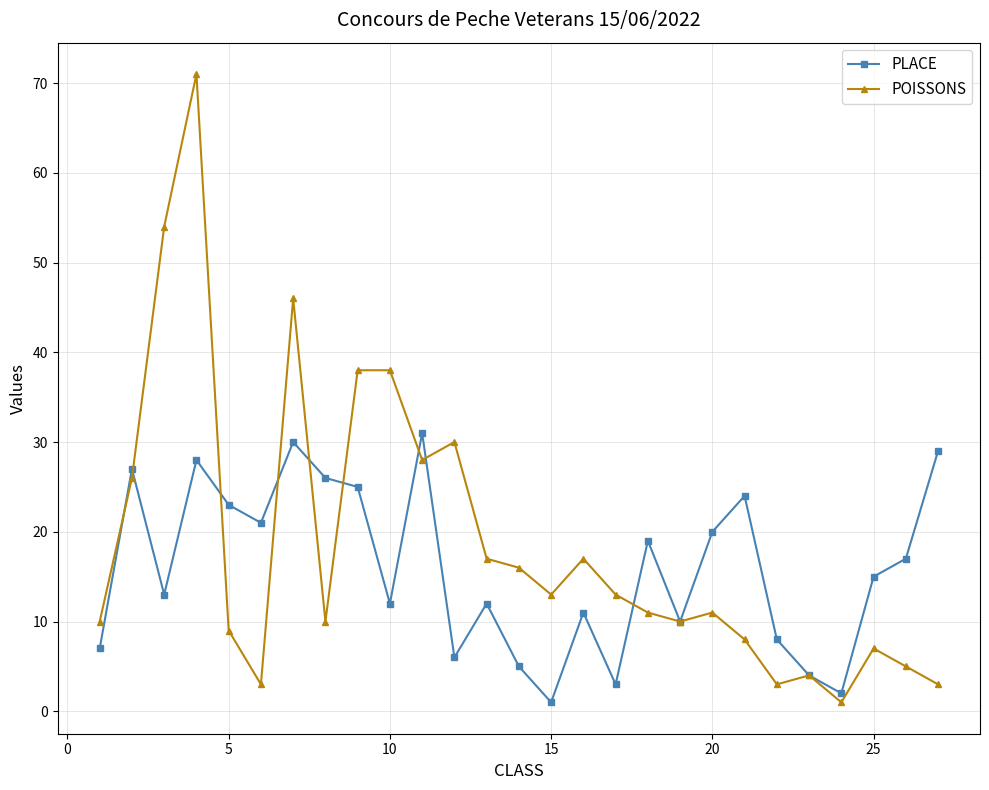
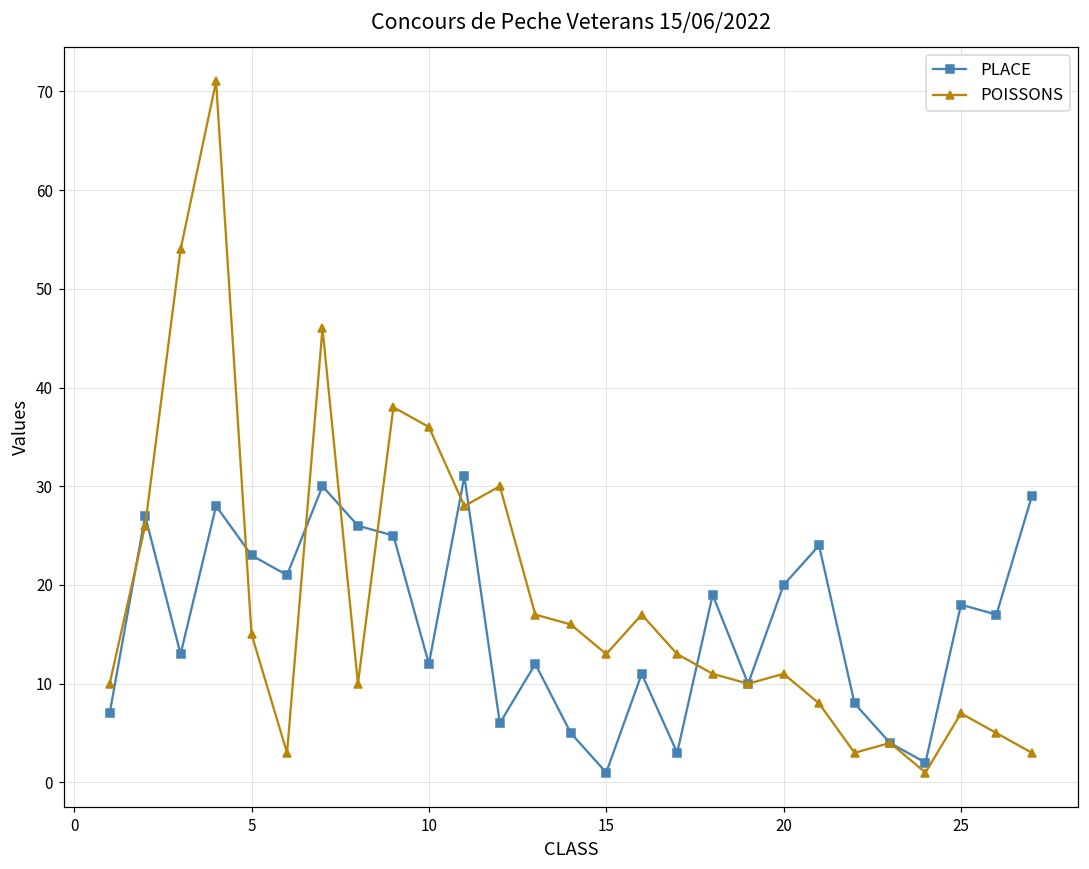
  {
    "PLACE": {
      "5": 23,
      "10": 12,
      "15": 1,
      "20": 20,
-     "25": 15
+     "25": 18
    },
    "POISSONS": {
-     "5": 9,
-     "10": 38,
+     "5": 15,
+     "10": 36,
      "15": 13,
      "20": 11,
      "25": 7
    }
  }
